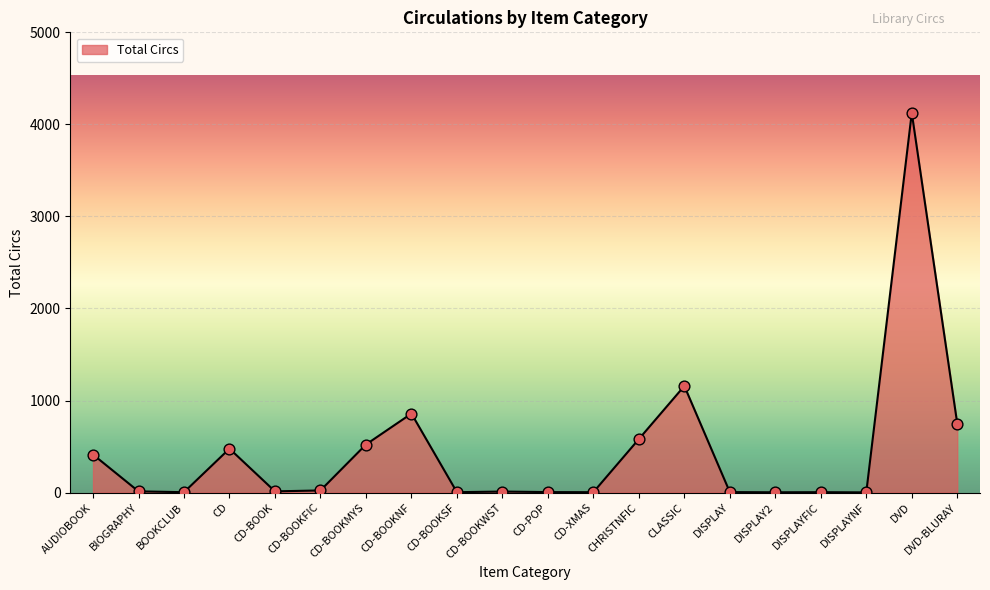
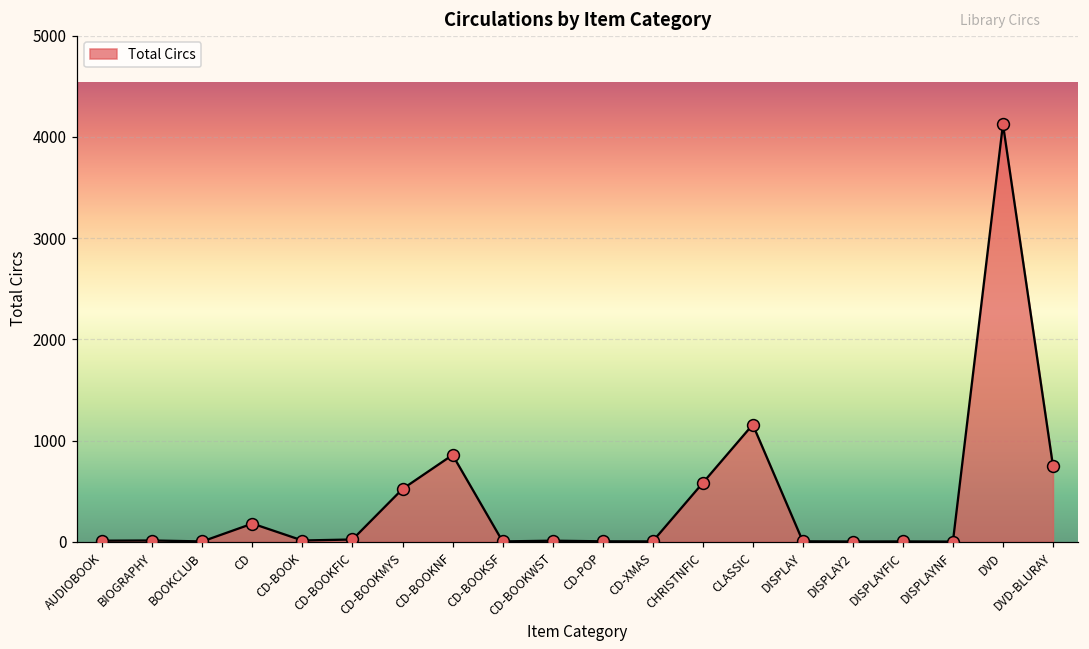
  {
-   "AUDIOBOOK": 400,
+   "AUDIOBOOK": 0,
    "BIOGRAPHY": 0,
    "BOOKCLUB": 0,
-   "CD": 500,
+   "CD": 200,
    "CD-BOOK": 0,
    "CD-BOOKFIC": 0,
    "CD-BOOKMYS": 500,
    "CD-BOOKNF": 900,
    "CD-BOOKSF": 0,
    "CD-BOOKWST": 0,
    "CD-POP": 0,
    "CD-XMAS": 0,
    "CHRISTNFIC": 600,
    "CLASSIC": 1200,
    "DISPLAY": 0,
    "DISPLAY2": 0,
    "DISPLAYFIC": 0,
    "DISPLAYNF": 0,
    "DVD": 4100,
    "DVD-BLURAY": 700
  }
